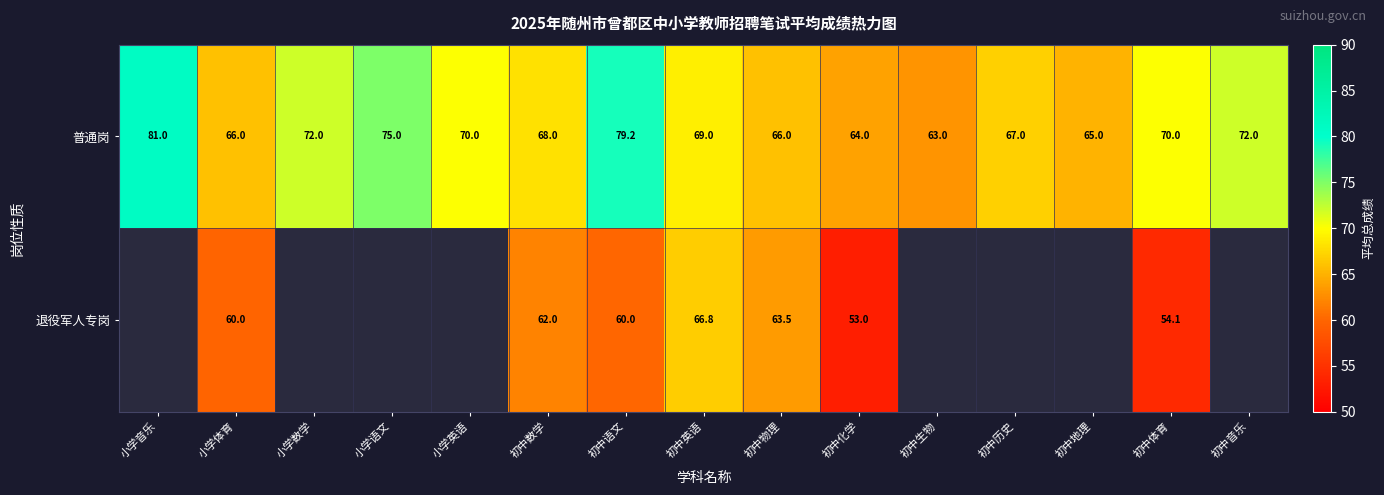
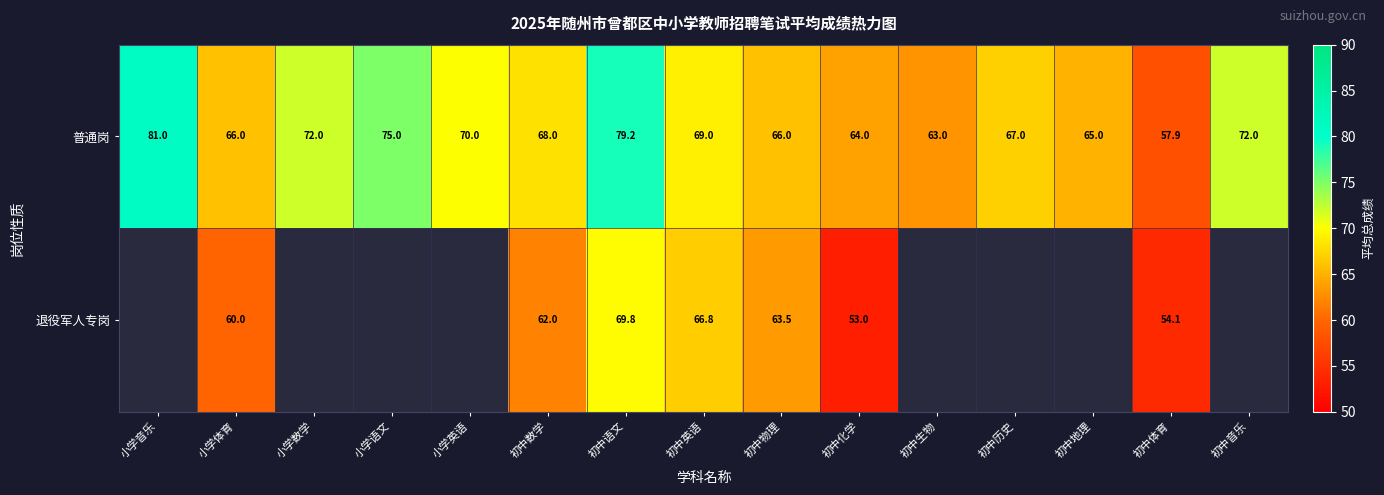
  {
    "普通岗": {
      "小学音乐": 81.0,
      "小学体育": 66.0,
      "小学数学": 72.0,
      "小学语文": 75.0,
      "小学英语": 70.0,
      "初中数学": 68.0,
      "初中语文": 79.2,
      "初中英语": 69.0,
      "初中物理": 66.0,
      "初中化学": 64.0,
      "初中生物": 63.0,
      "初中历史": 67.0,
      "初中地理": 65.0,
-     "初中体育": 70.0,
+     "初中体育": 57.9,
      "初中音乐": 72.0
    },
    "退役军人专岗": {
      "小学体育": 60.0,
      "初中数学": 62.0,
-     "初中语文": 60.0,
+     "初中语文": 69.8,
      "初中英语": 66.8,
      "初中物理": 63.5,
      "初中化学": 53.0,
      "初中体育": 54.1
    }
  }
